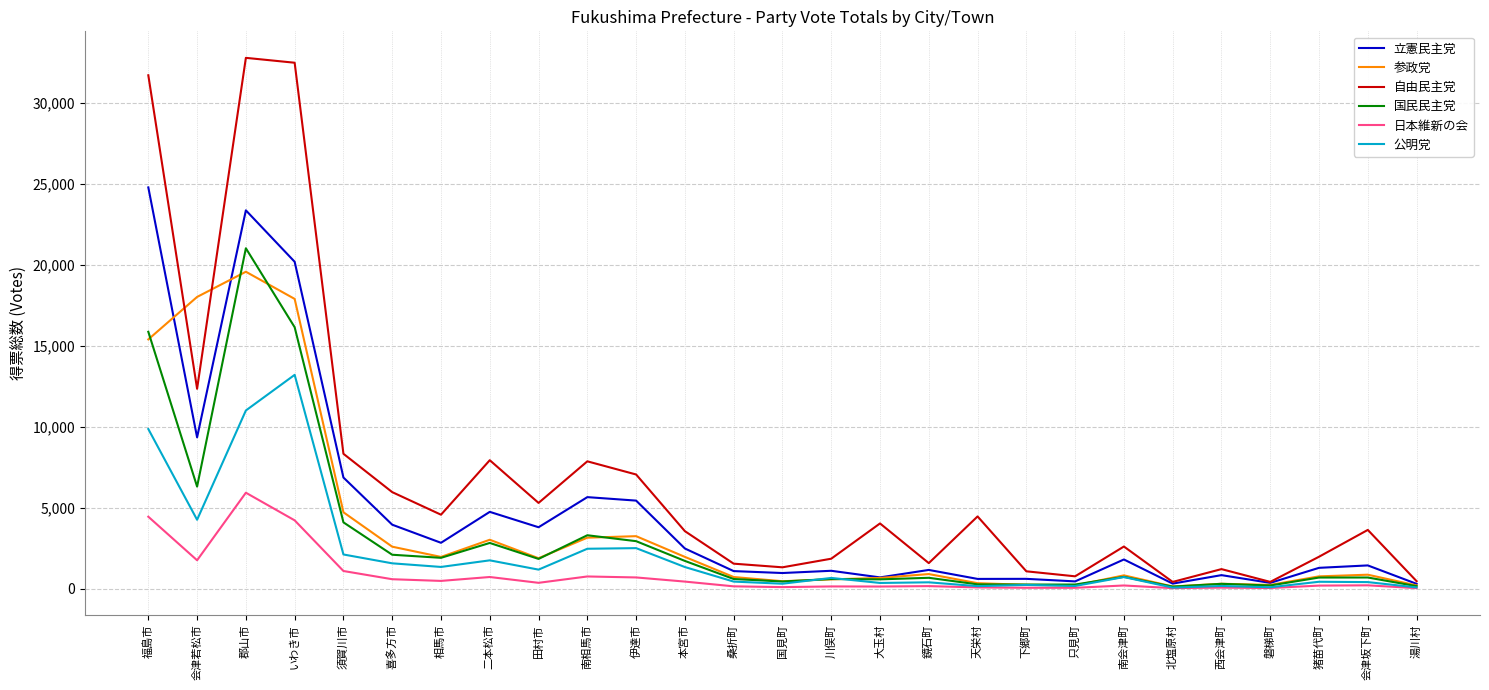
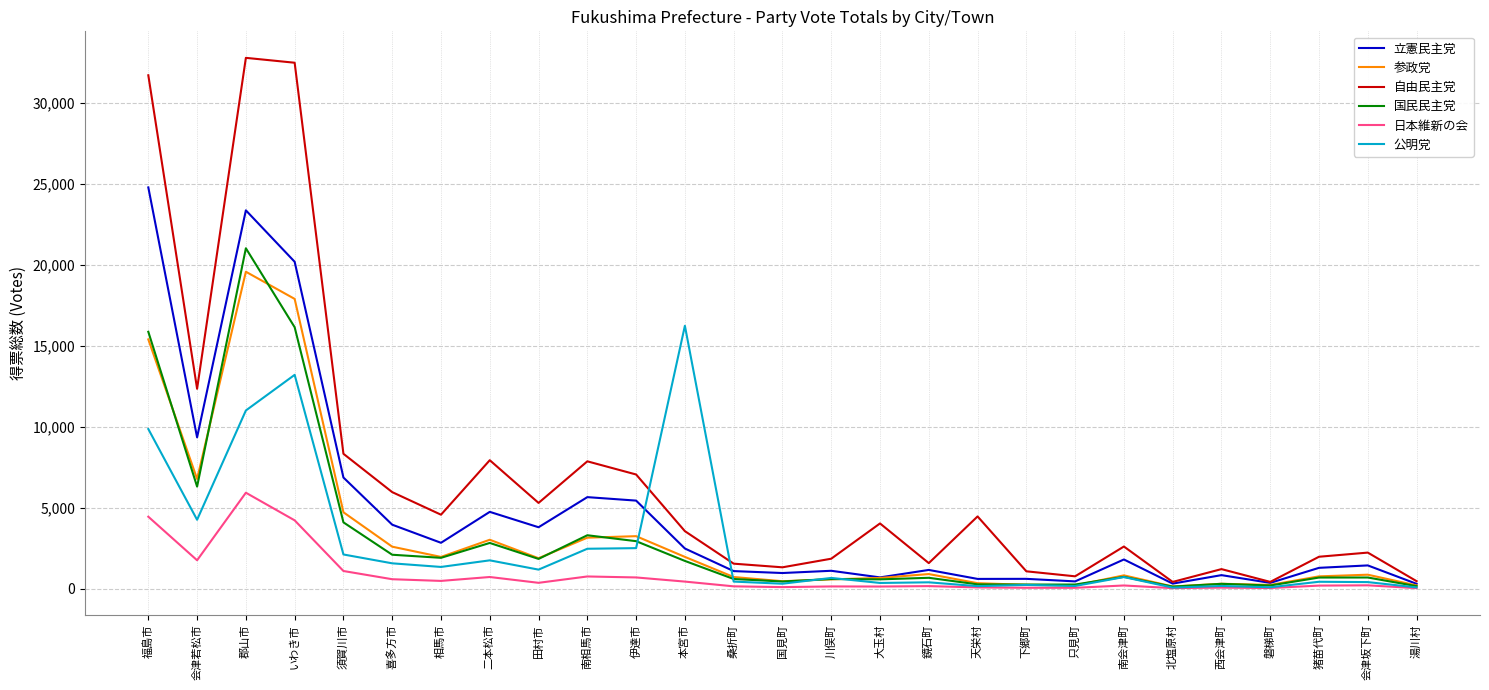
  {
    "立憲民主党": {
      "福島市": "24,800",
      "会津若松市": "9,300",
      "郡山市": "23,400",
      "いわき市": "20,200",
      "須賀川市": "6,900",
      "喜多方市": "4,000",
      "相馬市": "2,800",
      "二本松市": "4,800",
      "田村市": "3,800",
      "南相馬市": "5,700",
      "伊達市": "5,400",
      "本宮市": "2,500",
      "桑折町": "1,100",
      "国見町": "1,000",
      "川俣町": "1,100",
      "鏡石町": "1,200",
      "天栄村": "600",
      "下郷町": "600",
      "只見町": "500",
      "南会津町": "1,800",
      "西会津町": "800",
      "猪苗代町": "1,300",
      "会津坂下町": "1,400"
    },
    "参政党": {
      "福島市": "15,400",
-     "会津若松市": "18,000",
+     "会津若松市": "6,800",
      "郡山市": "19,600",
      "いわき市": "17,900",
      "須賀川市": "4,700",
      "喜多方市": "2,600",
      "二本松市": "3,000",
      "伊達市": "3,300",
      "本宮市": "2,000",
      "鏡石町": "900",
      "会津坂下町": "900"
    },
    "自由民主党": {
      "福島市": "31,700",
      "会津若松市": "12,300",
      "郡山市": "32,800",
      "いわき市": "32,500",
      "須賀川市": "8,300",
      "喜多方市": "6,000",
      "相馬市": "4,600",
      "二本松市": "7,900",
      "田村市": "5,300",
      "南相馬市": "7,900",
      "伊達市": "7,100",
      "本宮市": "3,600",
      "桑折町": "1,600",
      "国見町": "1,300",
      "川俣町": "1,900",
      "大玉村": "4,000",
      "鏡石町": "1,600",
      "天栄村": "4,500",
      "下郷町": "1,100",
      "只見町": "800",
      "南会津町": "2,600",
      "西会津町": "1,200",
      "猪苗代町": "2,000",
-     "会津坂下町": "3,600",
+     "会津坂下町": "2,200",
      "湯川村": "500"
    },
    "国民民主党": {
      "福島市": "15,900",
      "会津若松市": "6,300",
      "郡山市": "21,000",
      "いわき市": "16,100",
      "須賀川市": "4,100",
      "喜多方市": "2,100",
      "二本松市": "2,800",
      "伊達市": "2,900",
      "本宮市": "1,700",
      "鏡石町": "700",
      "会津坂下町": "700"
    },
    "日本維新の会": {
      "福島市": "4,500",
      "会津若松市": "1,800",
      "郡山市": "5,900",
      "いわき市": "4,200",
      "須賀川市": "1,100",
      "喜多方市": "600",
      "相馬市": "500",
      "二本松市": "700",
      "田村市": "400",
      "南相馬市": "800",
      "伊達市": "700",
      "本宮市": "400",
      "桑折町": "200",
      "国見町": "100",
      "川俣町": "100",
      "大玉村": "100",
      "鏡石町": "200",
      "下郷町": "100",
      "南会津町": "200",
      "猪苗代町": "200",
      "会津坂下町": "200"
    },
    "公明党": {
      "福島市": "9,900",
      "会津若松市": "4,300",
      "郡山市": "11,000",
      "いわき市": "13,200",
      "須賀川市": "2,100",
      "喜多方市": "1,600",
      "相馬市": "1,400",
      "二本松市": "1,800",
      "田村市": "1,200",
      "南相馬市": "2,500",
      "伊達市": "2,500",
-     "本宮市": "1,300",
+     "本宮市": "16,200",
      "桑折町": "400",
      "大玉村": "400",
      "鏡石町": "400",
      "猪苗代町": "400",
      "会津坂下町": "400"
    }
  }
